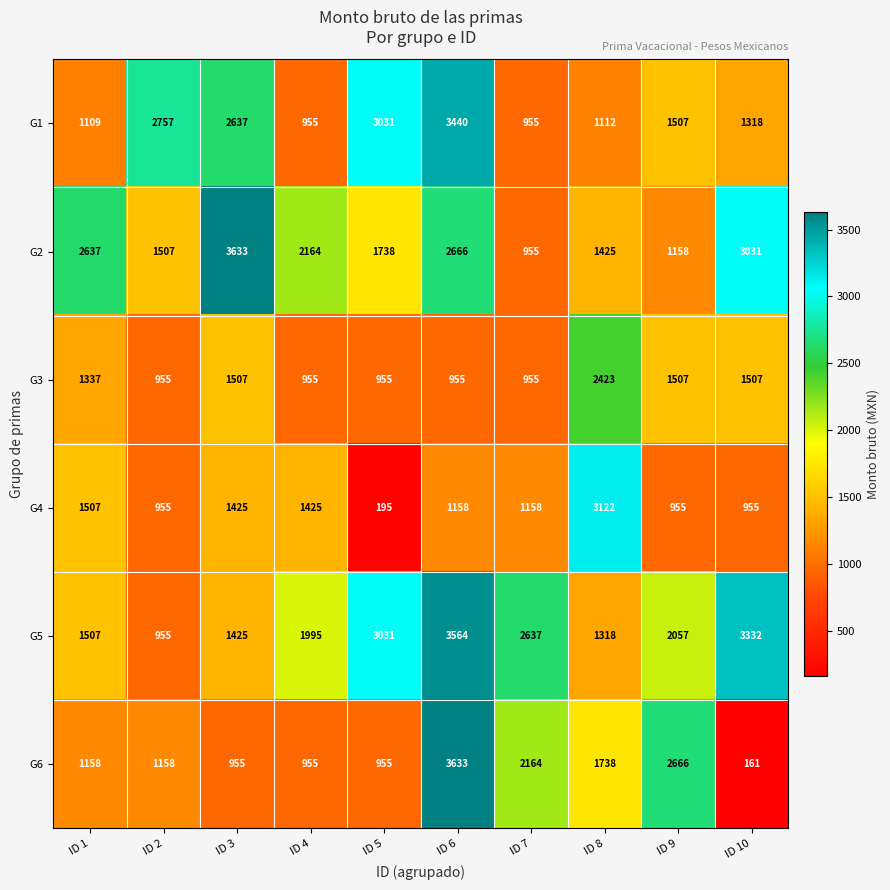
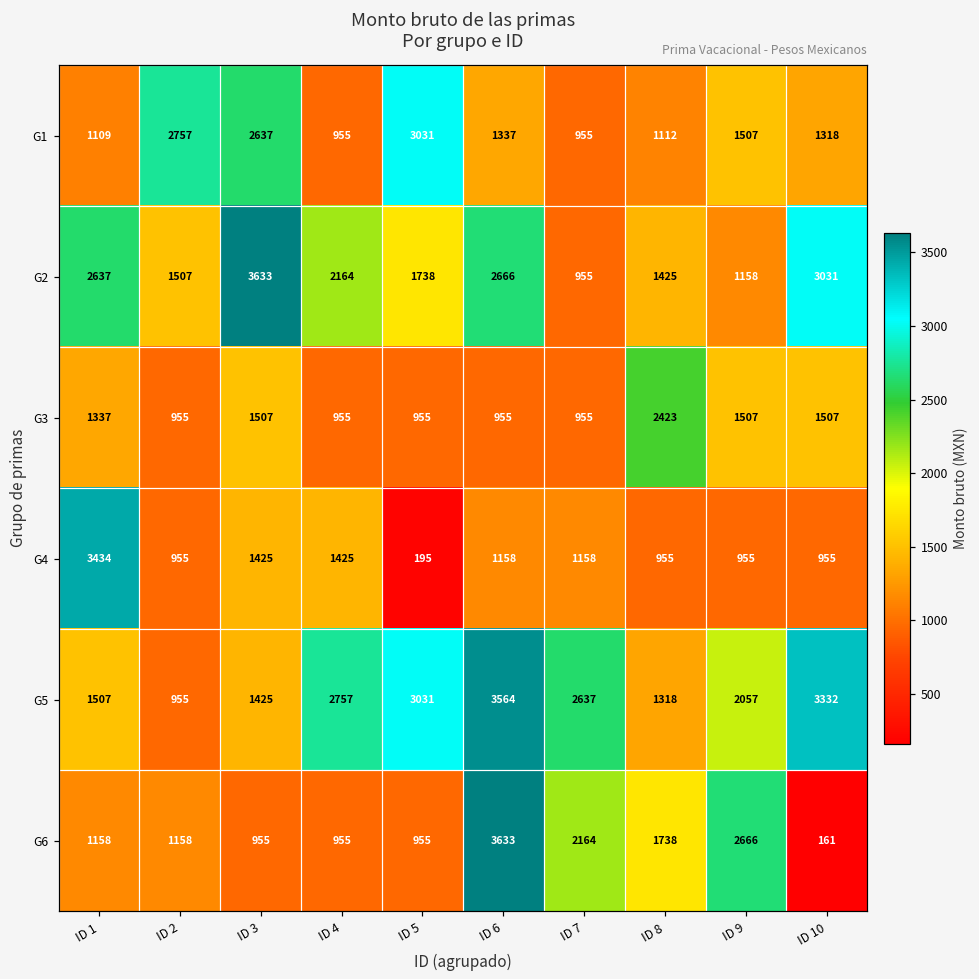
  {
    "G1": {
      "ID 1": 1109,
      "ID 2": 2757,
      "ID 3": 2637,
      "ID 4": 955,
      "ID 5": 3031,
-     "ID 6": 3440,
+     "ID 6": 1337,
      "ID 7": 955,
      "ID 8": 1112,
      "ID 9": 1507,
      "ID 10": 1318
    },
    "G2": {
      "ID 1": 2637,
      "ID 2": 1507,
      "ID 3": 3633,
      "ID 4": 2164,
      "ID 5": 1738,
      "ID 6": 2666,
      "ID 7": 955,
      "ID 8": 1425,
      "ID 9": 1158,
      "ID 10": 3031
    },
    "G3": {
      "ID 1": 1337,
      "ID 2": 955,
      "ID 3": 1507,
      "ID 4": 955,
      "ID 5": 955,
      "ID 6": 955,
      "ID 7": 955,
      "ID 8": 2423,
      "ID 9": 1507,
      "ID 10": 1507
    },
    "G4": {
-     "ID 1": 1507,
+     "ID 1": 3434,
      "ID 2": 955,
      "ID 3": 1425,
      "ID 4": 1425,
      "ID 5": 195,
      "ID 6": 1158,
      "ID 7": 1158,
-     "ID 8": 3122,
+     "ID 8": 955,
      "ID 9": 955,
      "ID 10": 955
    },
    "G5": {
      "ID 1": 1507,
      "ID 2": 955,
      "ID 3": 1425,
-     "ID 4": 1995,
+     "ID 4": 2757,
      "ID 5": 3031,
      "ID 6": 3564,
      "ID 7": 2637,
      "ID 8": 1318,
      "ID 9": 2057,
      "ID 10": 3332
    },
    "G6": {
      "ID 1": 1158,
      "ID 2": 1158,
      "ID 3": 955,
      "ID 4": 955,
      "ID 5": 955,
      "ID 6": 3633,
      "ID 7": 2164,
      "ID 8": 1738,
      "ID 9": 2666,
      "ID 10": 161
    }
  }
